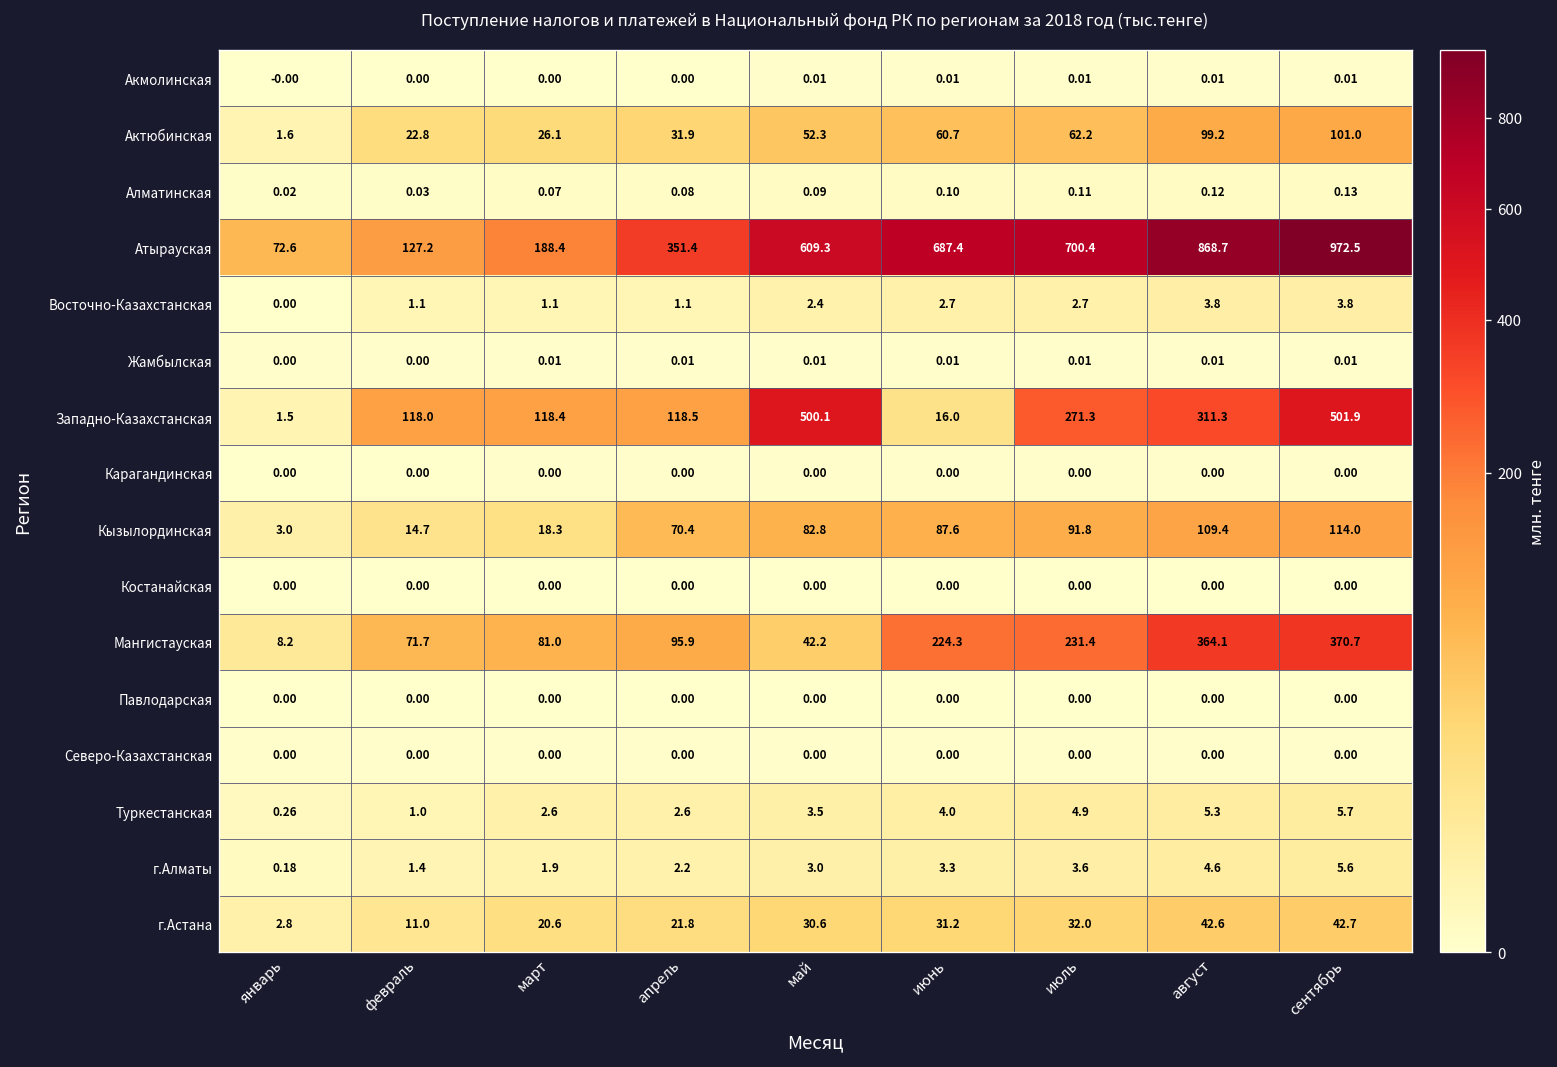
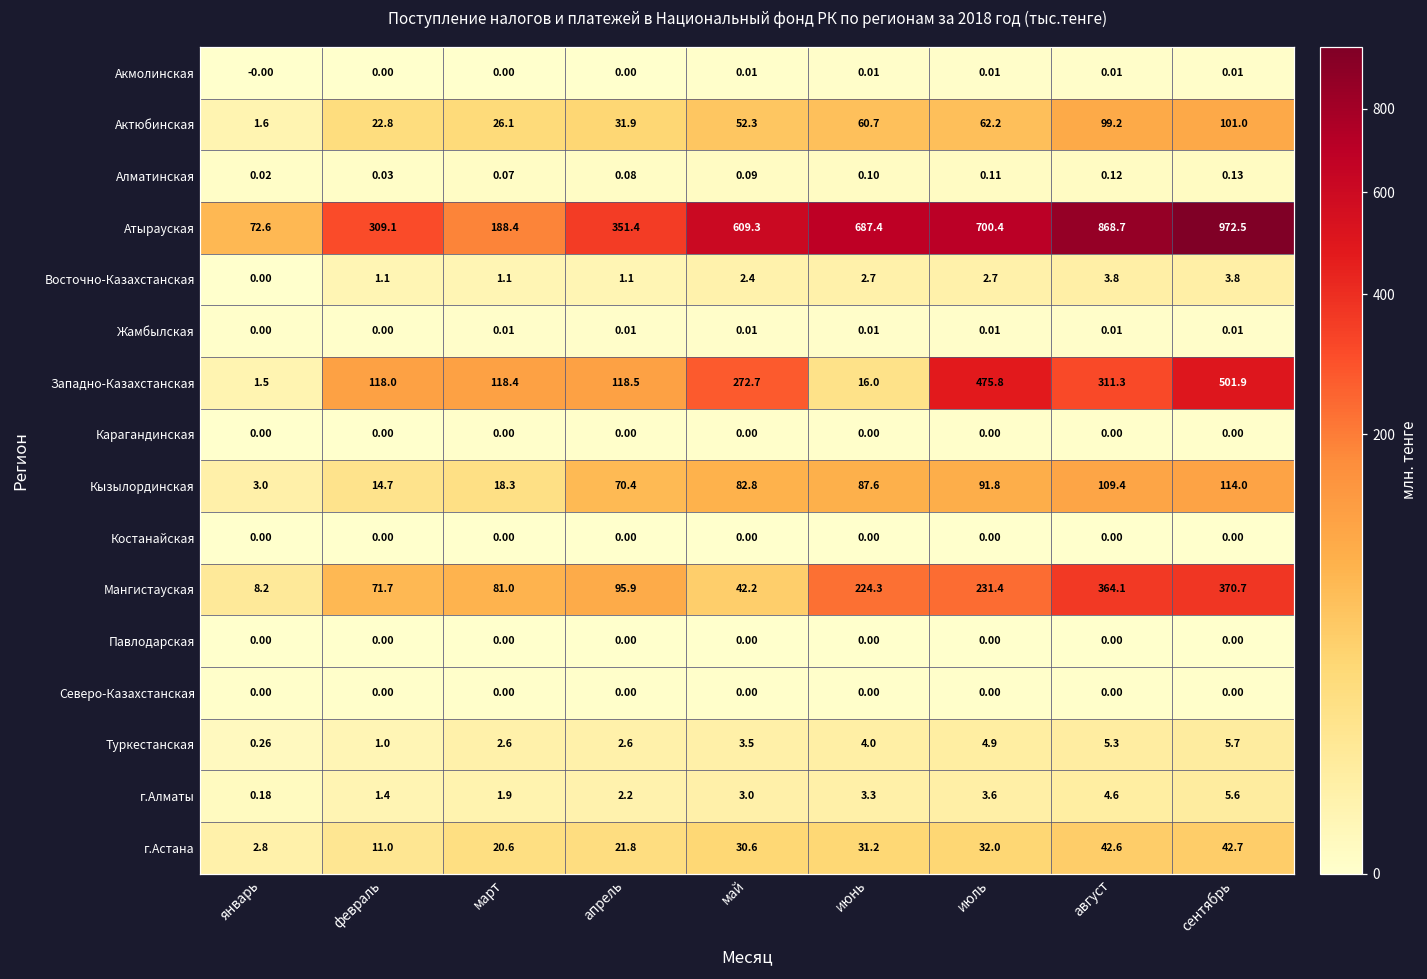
  {
    "Акмолинская": {
      "январь": -0.00,
      "февраль": 0.00,
      "март": 0.00,
      "апрель": 0.00,
      "май": 0.01,
      "июнь": 0.01,
      "июль": 0.01,
      "август": 0.01,
      "сентябрь": 0.01
    },
    "Актюбинская": {
      "январь": 1.6,
      "февраль": 22.8,
      "март": 26.1,
      "апрель": 31.9,
      "май": 52.3,
      "июнь": 60.7,
      "июль": 62.2,
      "август": 99.2,
      "сентябрь": 101.0
    },
    "Алматинская": {
      "январь": 0.02,
      "февраль": 0.03,
      "март": 0.07,
      "апрель": 0.08,
      "май": 0.09,
      "июнь": 0.10,
      "июль": 0.11,
      "август": 0.12,
      "сентябрь": 0.13
    },
    "Атырауская": {
      "январь": 72.6,
-     "февраль": 127.2,
+     "февраль": 309.1,
      "март": 188.4,
      "апрель": 351.4,
      "май": 609.3,
      "июнь": 687.4,
      "июль": 700.4,
      "август": 868.7,
      "сентябрь": 972.5
    },
    "Восточно-Казахстанская": {
      "январь": 0.00,
      "февраль": 1.1,
      "март": 1.1,
      "апрель": 1.1,
      "май": 2.4,
      "июнь": 2.7,
      "июль": 2.7,
      "август": 3.8,
      "сентябрь": 3.8
    },
    "Жамбылская": {
      "январь": 0.00,
      "февраль": 0.00,
      "март": 0.01,
      "апрель": 0.01,
      "май": 0.01,
      "июнь": 0.01,
      "июль": 0.01,
      "август": 0.01,
      "сентябрь": 0.01
    },
    "Западно-Казахстанская": {
      "январь": 1.5,
      "февраль": 118.0,
      "март": 118.4,
      "апрель": 118.5,
-     "май": 500.1,
+     "май": 272.7,
      "июнь": 16.0,
-     "июль": 271.3,
+     "июль": 475.8,
      "август": 311.3,
      "сентябрь": 501.9
    },
    "Карагандинская": {
      "январь": 0.00,
      "февраль": 0.00,
      "март": 0.00,
      "апрель": 0.00,
      "май": 0.00,
      "июнь": 0.00,
      "июль": 0.00,
      "август": 0.00,
      "сентябрь": 0.00
    },
    "Кызылординская": {
      "январь": 3.0,
      "февраль": 14.7,
      "март": 18.3,
      "апрель": 70.4,
      "май": 82.8,
      "июнь": 87.6,
      "июль": 91.8,
      "август": 109.4,
      "сентябрь": 114.0
    },
    "Костанайская": {
      "январь": 0.00,
      "февраль": 0.00,
      "март": 0.00,
      "апрель": 0.00,
      "май": 0.00,
      "июнь": 0.00,
      "июль": 0.00,
      "август": 0.00,
      "сентябрь": 0.00
    },
    "Мангистауская": {
      "январь": 8.2,
      "февраль": 71.7,
      "март": 81.0,
      "апрель": 95.9,
      "май": 42.2,
      "июнь": 224.3,
      "июль": 231.4,
      "август": 364.1,
      "сентябрь": 370.7
    },
    "Павлодарская": {
      "январь": 0.00,
      "февраль": 0.00,
      "март": 0.00,
      "апрель": 0.00,
      "май": 0.00,
      "июнь": 0.00,
      "июль": 0.00,
      "август": 0.00,
      "сентябрь": 0.00
    },
    "Северо-Казахстанская": {
      "январь": 0.00,
      "февраль": 0.00,
      "март": 0.00,
      "апрель": 0.00,
      "май": 0.00,
      "июнь": 0.00,
      "июль": 0.00,
      "август": 0.00,
      "сентябрь": 0.00
    },
    "Туркестанская": {
      "январь": 0.26,
      "февраль": 1.0,
      "март": 2.6,
      "апрель": 2.6,
      "май": 3.5,
      "июнь": 4.0,
      "июль": 4.9,
      "август": 5.3,
      "сентябрь": 5.7
    },
    "г.Алматы": {
      "январь": 0.18,
      "февраль": 1.4,
      "март": 1.9,
      "апрель": 2.2,
      "май": 3.0,
      "июнь": 3.3,
      "июль": 3.6,
      "август": 4.6,
      "сентябрь": 5.6
    },
    "г.Астана": {
      "январь": 2.8,
      "февраль": 11.0,
      "март": 20.6,
      "апрель": 21.8,
      "май": 30.6,
      "июнь": 31.2,
      "июль": 32.0,
      "август": 42.6,
      "сентябрь": 42.7
    }
  }
